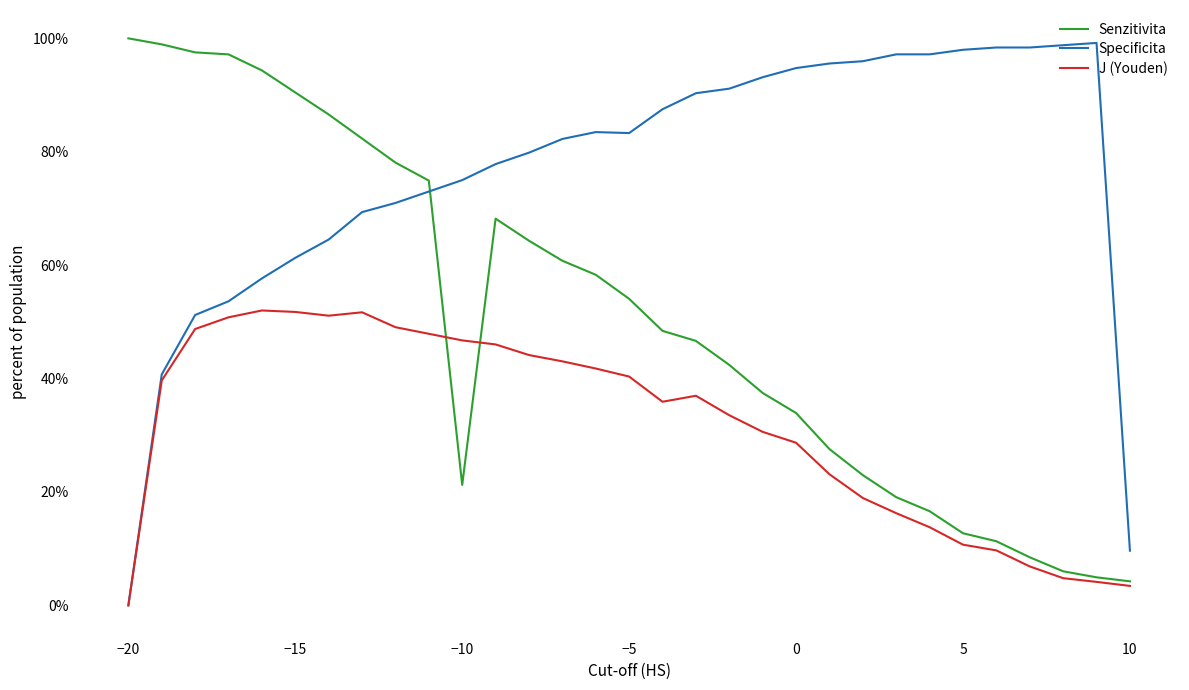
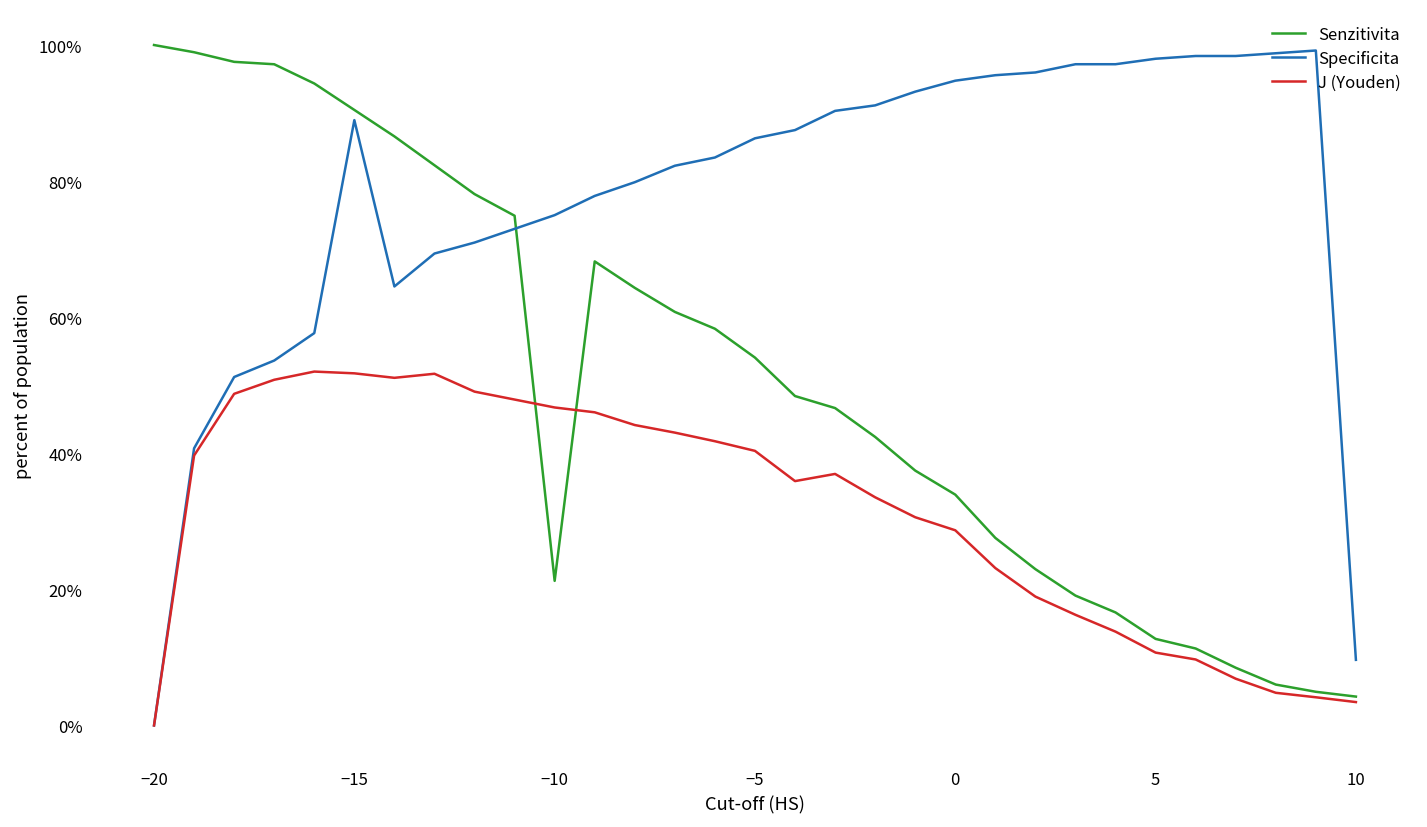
  {
    "Senzitivita": {
      "−20": "100%",
      "−15": "90%",
      "−10": "21%",
      "−5": "54%",
      "0": "34%",
      "5": "13%",
      "10": "4%"
    },
    "Specificita": {
-     "−15": "61%",
+     "−15": "89%",
      "−10": "75%",
-     "−5": "83%",
+     "−5": "86%",
      "0": "95%",
      "5": "98%",
      "10": "10%"
    },
    "J (Youden)": {
      "−15": "52%",
      "−10": "47%",
      "−5": "40%",
      "0": "29%",
      "5": "11%",
      "10": "3%"
    }
  }
